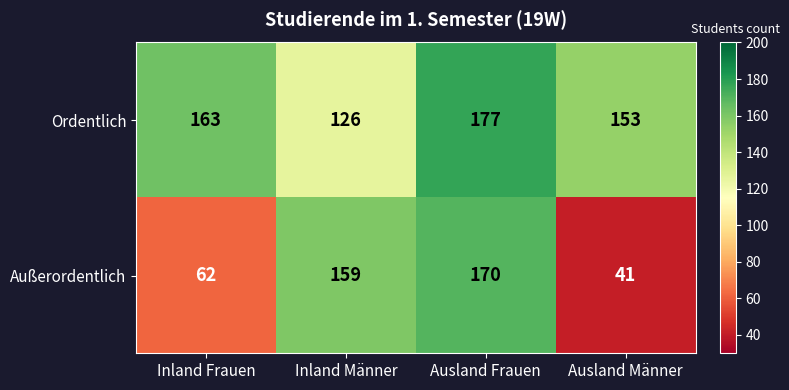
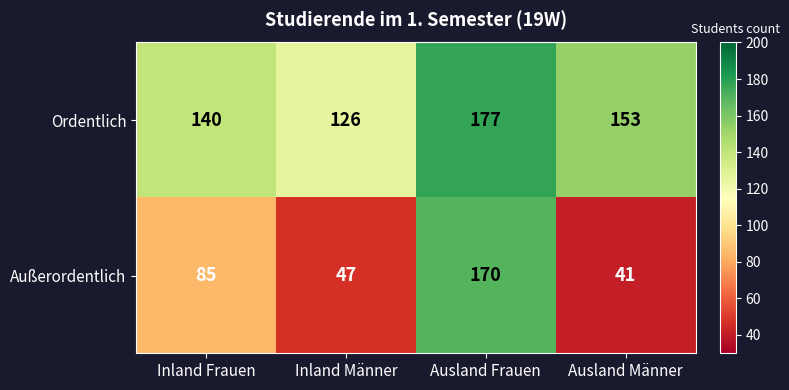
  {
    "Ordentlich": {
-     "Inland Frauen": 163,
+     "Inland Frauen": 140,
      "Inland Männer": 126,
      "Ausland Frauen": 177,
      "Ausland Männer": 153
    },
    "Außerordentlich": {
-     "Inland Frauen": 62,
-     "Inland Männer": 159,
+     "Inland Frauen": 85,
+     "Inland Männer": 47,
      "Ausland Frauen": 170,
      "Ausland Männer": 41
    }
  }
